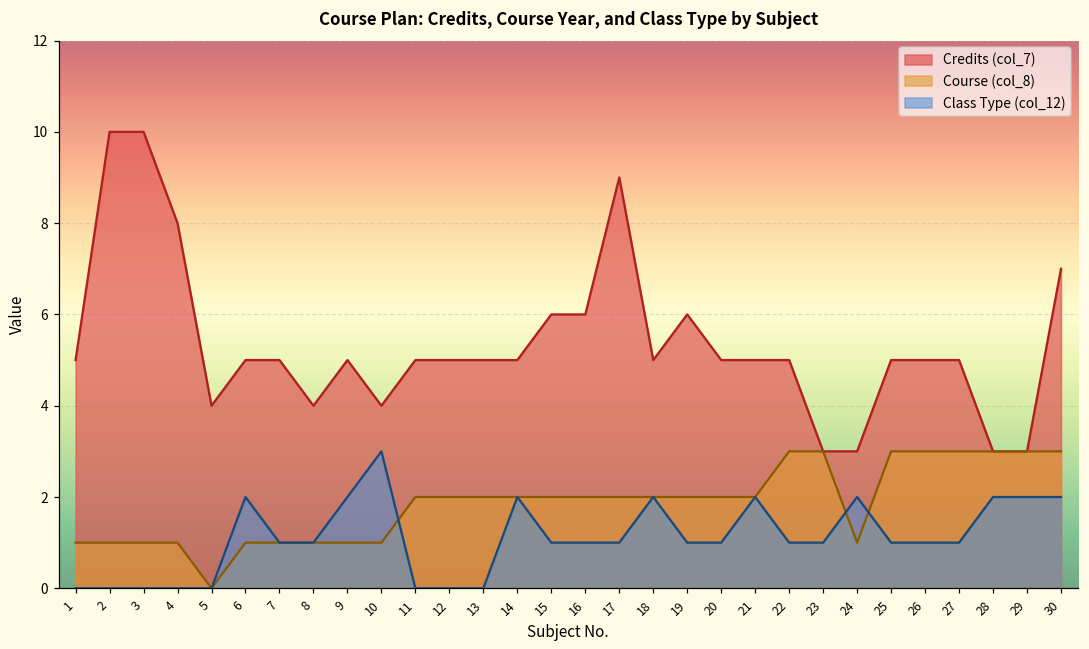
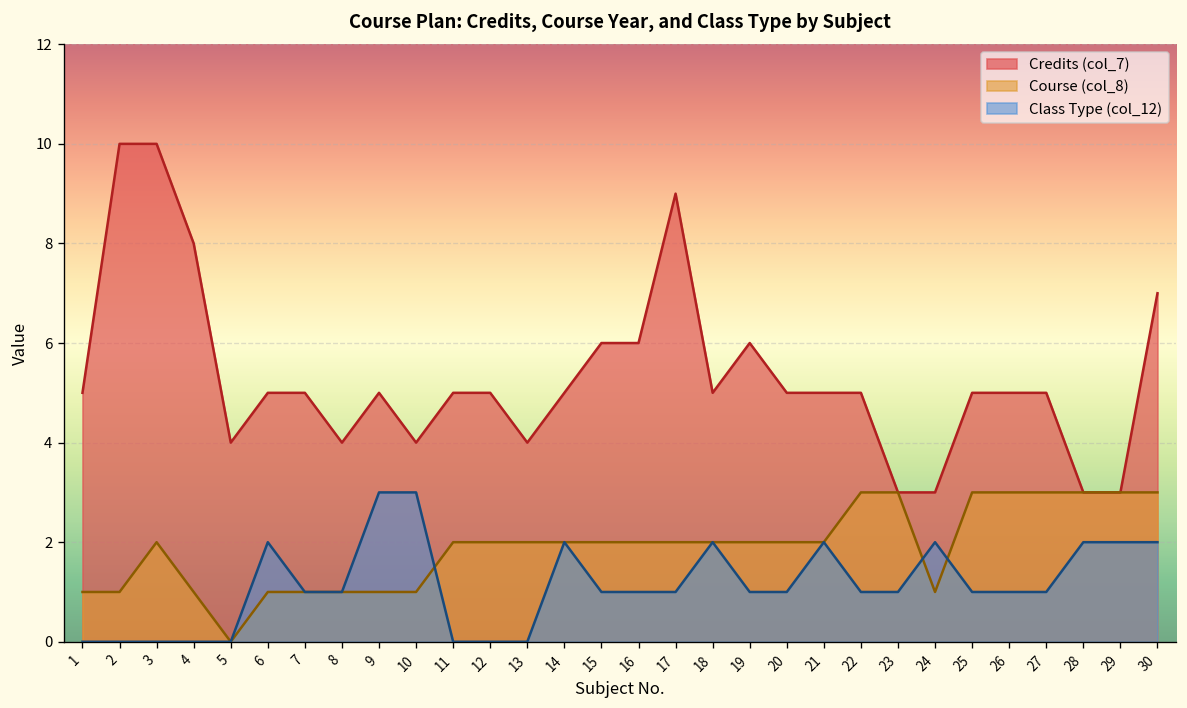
  {
    "Credits (col_7)": {
      "1": 5,
      "2": 10,
      "3": 10,
      "4": 8,
      "5": 4,
      "6": 5,
      "7": 5,
      "8": 4,
      "9": 5,
      "10": 4,
      "11": 5,
      "12": 5,
-     "13": 5,
+     "13": 4,
      "14": 5,
      "15": 6,
      "16": 6,
      "17": 9,
      "18": 5,
      "19": 6,
      "20": 5,
      "21": 5,
      "22": 5,
      "24": 3,
      "25": 5,
      "26": 5,
      "27": 5,
      "30": 7
    },
    "Course (col_8)": {
      "1": 1,
      "2": 1,
-     "3": 1,
+     "3": 2,
      "4": 1,
      "6": 1,
      "9": 1,
      "10": 1,
      "11": 2,
      "12": 2,
      "13": 2,
      "15": 2,
      "16": 2,
      "17": 2,
      "19": 2,
      "20": 2,
      "22": 3,
      "24": 1,
      "25": 3,
      "26": 3,
      "27": 3,
      "30": 3
    },
    "Class Type (col_12)": {
      "1": 0,
      "2": 0,
      "3": 0,
      "4": 0,
      "6": 2,
-     "9": 2,
+     "9": 3,
      "10": 3,
      "11": 0,
      "12": 0,
      "13": 0,
      "15": 1,
      "16": 1,
      "17": 1,
      "19": 1,
      "20": 1,
      "22": 1,
      "23": 1,
      "24": 2,
      "25": 1,
      "26": 1,
      "27": 1,
      "28": 2,
      "29": 2,
      "30": 2
    }
  }
